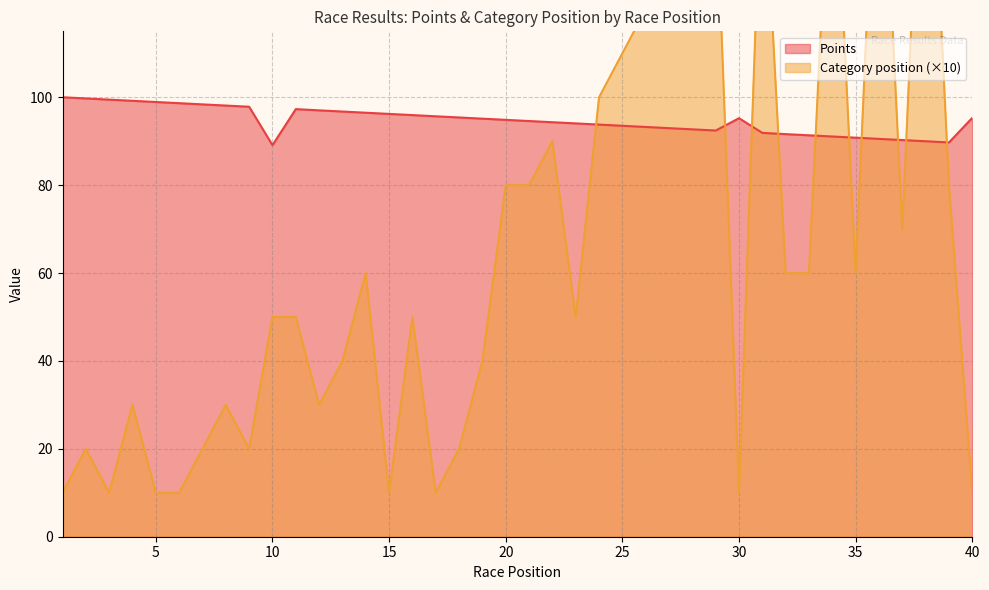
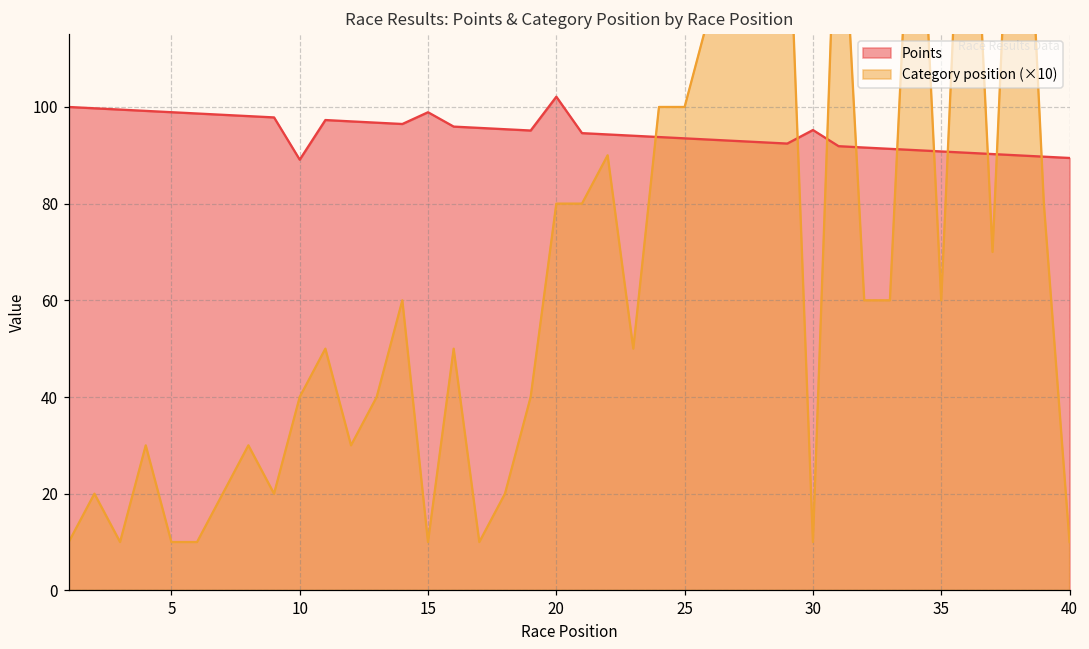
  {
    "Points": {
      "5": 99,
      "10": 89,
-     "15": 96,
-     "20": 95,
+     "15": 99,
+     "20": 102,
      "25": 94,
      "30": 95,
      "35": 91,
-     "40": 95
+     "40": 89
    },
    "Category position (×10)": {
      "5": 10,
-     "10": 50,
+     "10": 40,
      "15": 10,
      "20": 80,
-     "25": 110,
+     "25": 100,
      "30": 10,
      "35": 60,
      "40": 10
    }
  }
